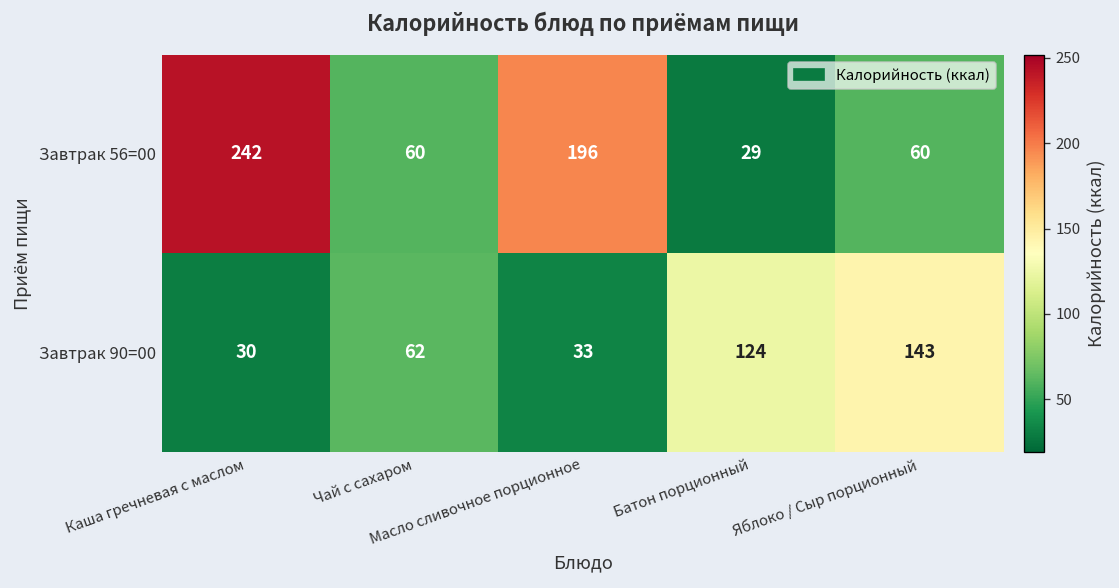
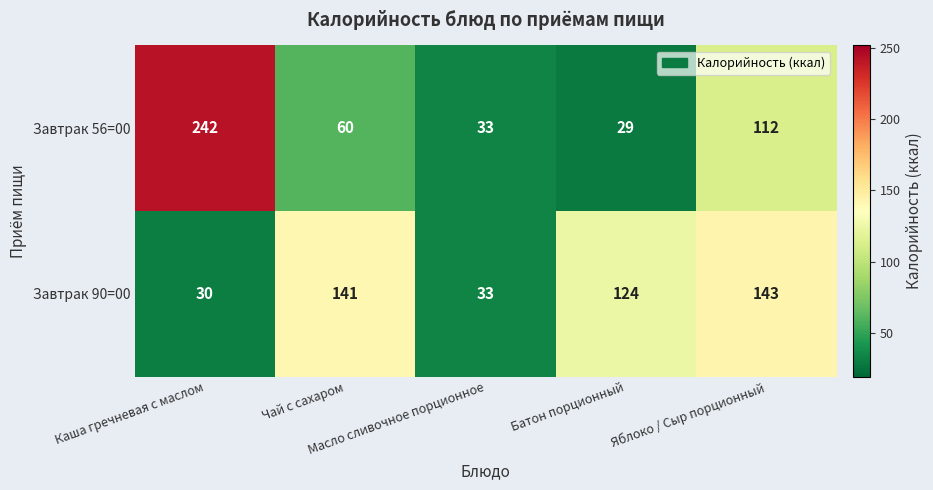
  {
    "Завтрак 56=00": {
      "Каша гречневая с маслом": 242,
      "Чай с сахаром": 60,
-     "Масло сливочное порционное": 196,
+     "Масло сливочное порционное": 33,
      "Батон порционный": 29,
-     "Яблоко / Сыр порционный": 60
+     "Яблоко / Сыр порционный": 112
    },
    "Завтрак 90=00": {
      "Каша гречневая с маслом": 30,
-     "Чай с сахаром": 62,
+     "Чай с сахаром": 141,
      "Масло сливочное порционное": 33,
      "Батон порционный": 124,
      "Яблоко / Сыр порционный": 143
    }
  }
